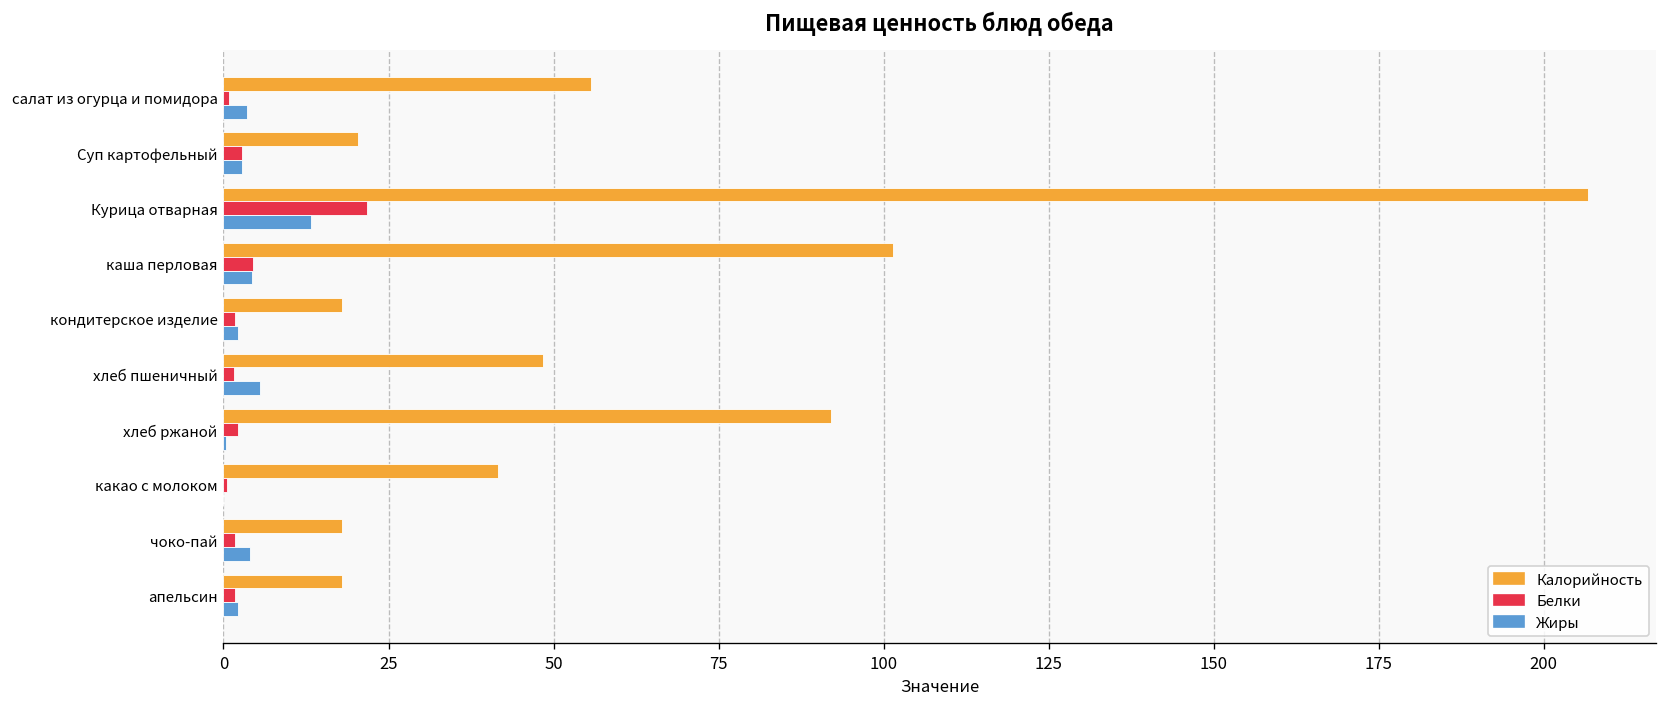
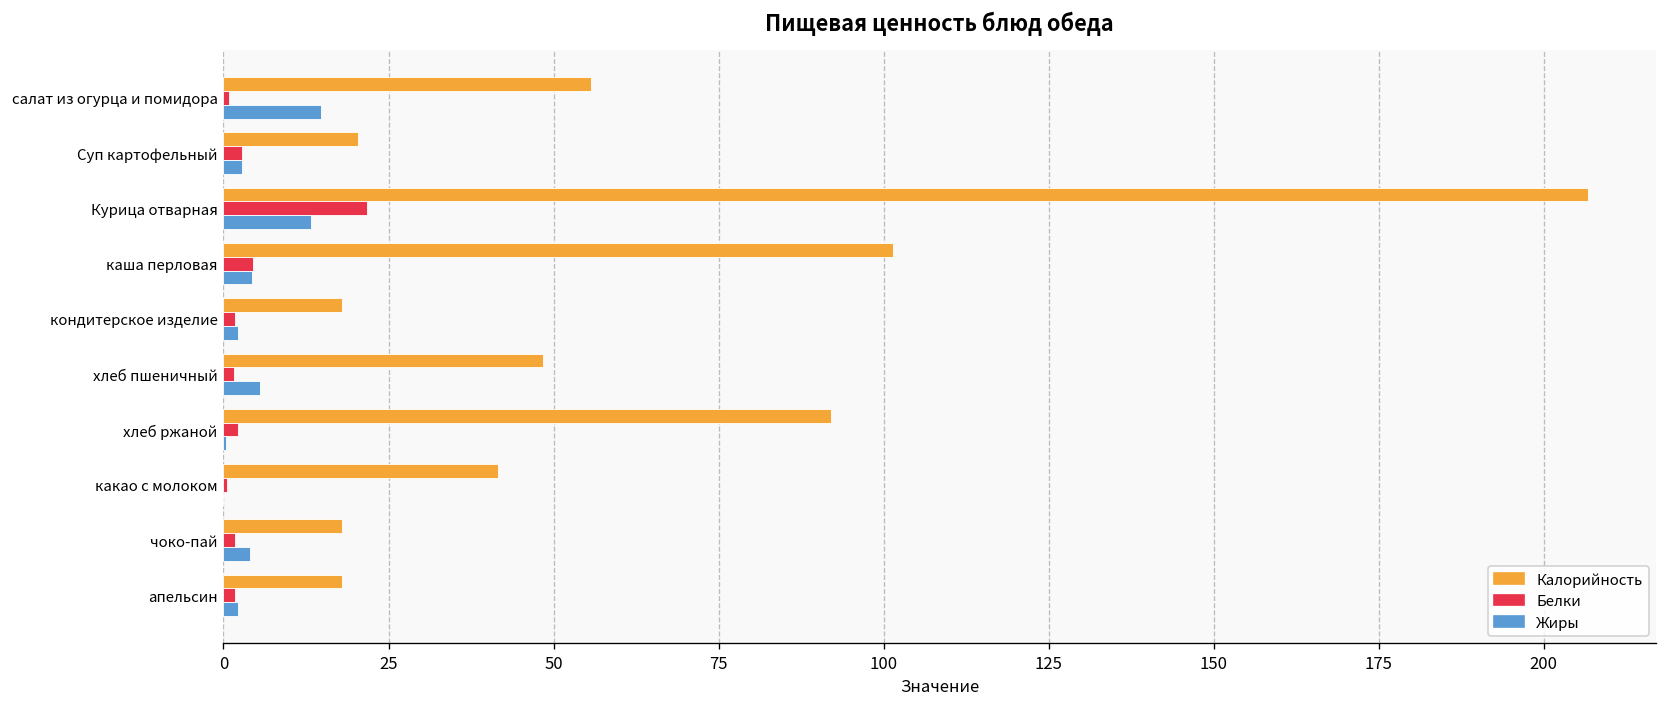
  {
    "Калорийность": {
      "салат из огурца и помидора": 56,
      "Суп картофельный": 20,
      "Курица отварная": 207,
      "каша перловая": 101,
      "кондитерское изделие": 18,
      "хлеб пшеничный": 48,
      "хлеб ржаной": 92,
      "какао с молоком": 42,
      "чоко-пай": 18,
      "апельсин": 18
    },
    "Белки": {
      "салат из огурца и помидора": 1,
      "Суп картофельный": 3,
      "Курица отварная": 22,
      "каша перловая": 4,
      "кондитерское изделие": 2,
      "хлеб пшеничный": 2,
      "хлеб ржаной": 2,
      "какао с молоком": 1,
      "чоко-пай": 2,
      "апельсин": 2
    },
    "Жиры": {
-     "салат из огурца и помидора": 4,
+     "салат из огурца и помидора": 15,
      "Суп картофельный": 3,
      "Курица отварная": 13,
      "каша перловая": 4,
      "кондитерское изделие": 2,
      "хлеб пшеничный": 6,
      "какао с молоком": 0,
      "чоко-пай": 4,
      "апельсин": 2
    }
  }
